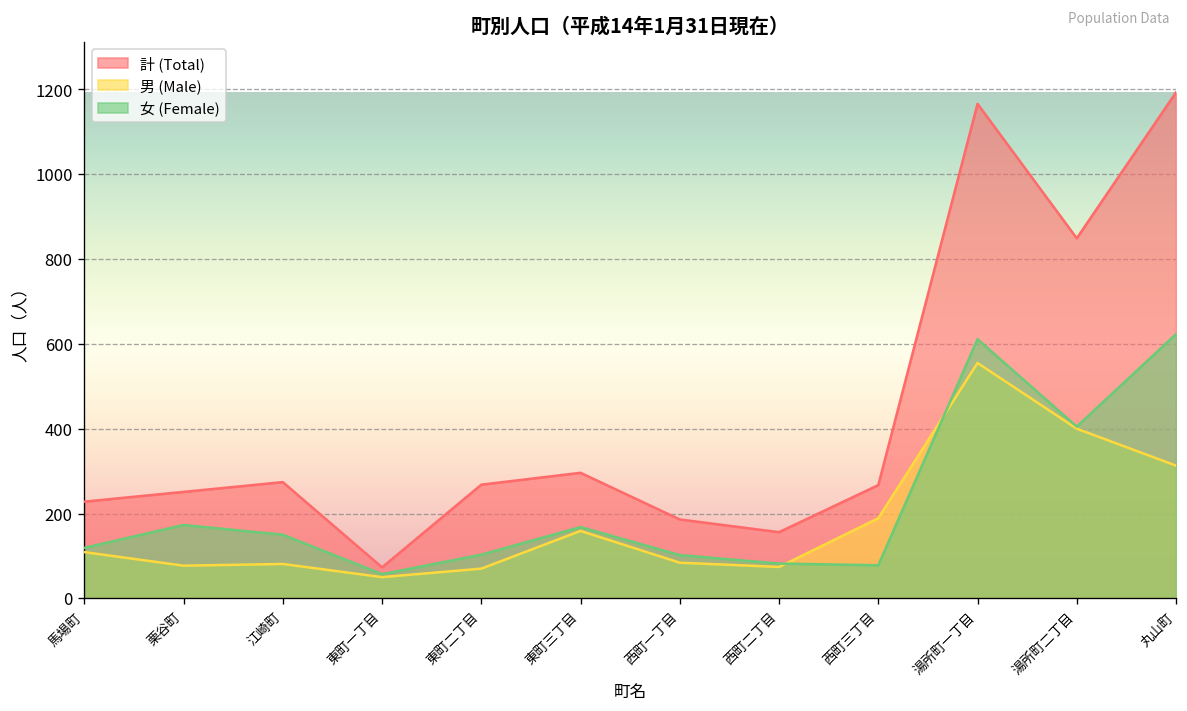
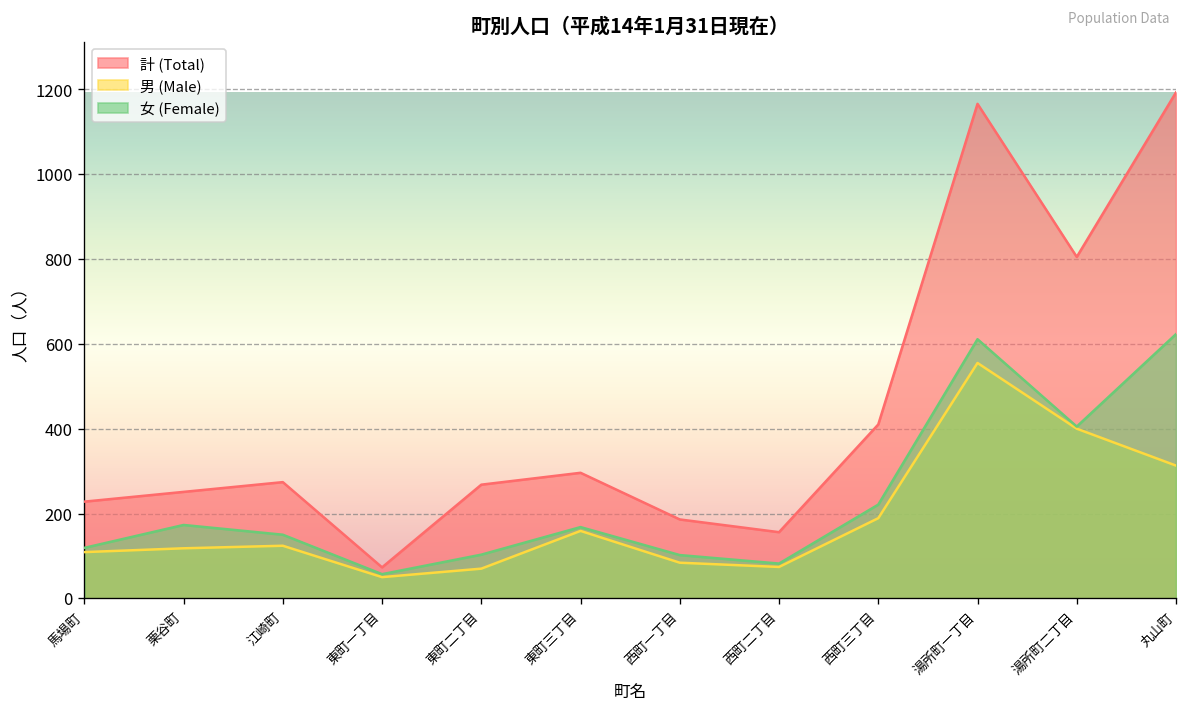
  {
    "計 (Total)": {
      "馬場町": 230,
      "栗谷町": 250,
      "江崎町": 270,
      "東町一丁目": 70,
      "東町二丁目": 270,
      "東町三丁目": 300,
      "西町一丁目": 190,
      "西町二丁目": 160,
-     "西町三丁目": 270,
+     "西町三丁目": 410,
      "湯所町一丁目": 1170,
-     "湯所町二丁目": 850,
+     "湯所町二丁目": 810,
      "丸山町": 1190
    },
    "男 (Male)": {
      "馬場町": 110,
-     "栗谷町": 80,
-     "江崎町": 80,
+     "栗谷町": 120,
+     "江崎町": 120,
      "東町二丁目": 70,
      "東町三丁目": 160,
      "西町一丁目": 80,
      "西町二丁目": 70,
      "西町三丁目": 190,
      "湯所町一丁目": 560,
      "丸山町": 310
    },
    "女 (Female)": {
      "馬場町": 120,
      "栗谷町": 170,
      "江崎町": 150,
      "東町二丁目": 100,
      "東町三丁目": 170,
      "西町一丁目": 100,
      "西町二丁目": 80,
-     "西町三丁目": 80,
+     "西町三丁目": 220,
      "湯所町一丁目": 610,
      "丸山町": 620
    }
  }
